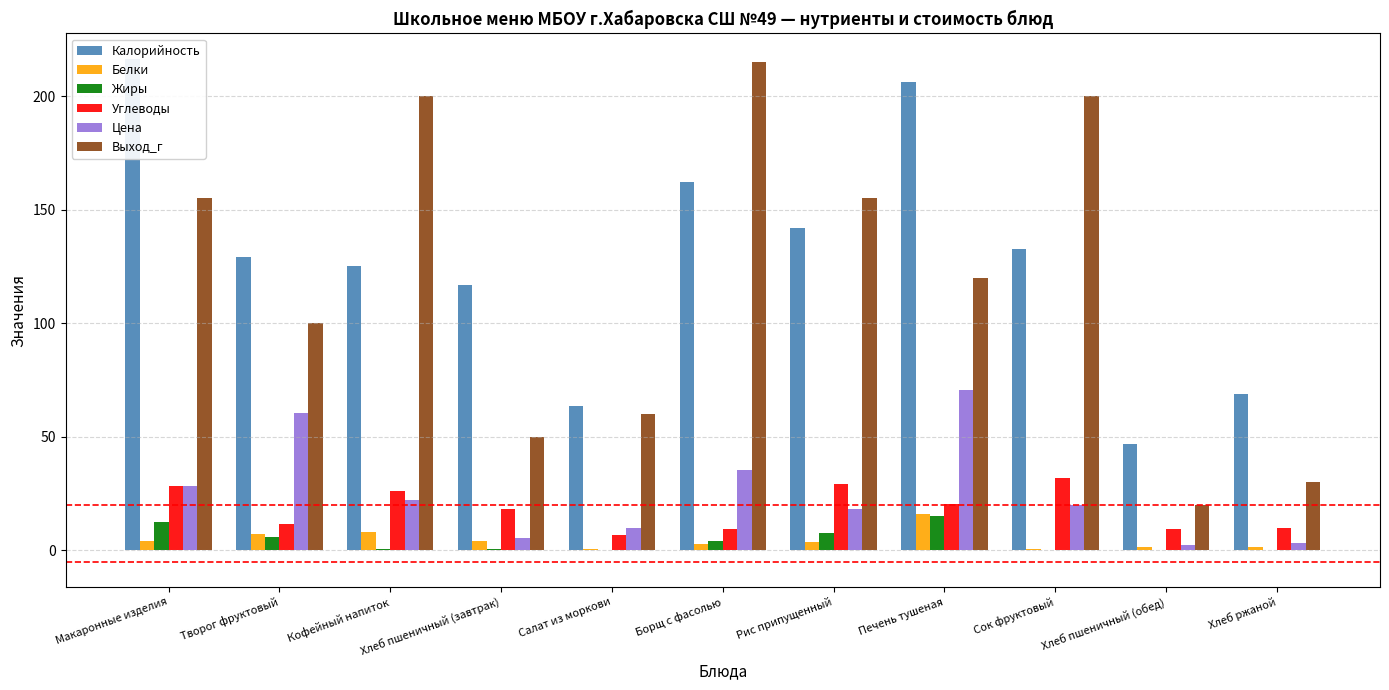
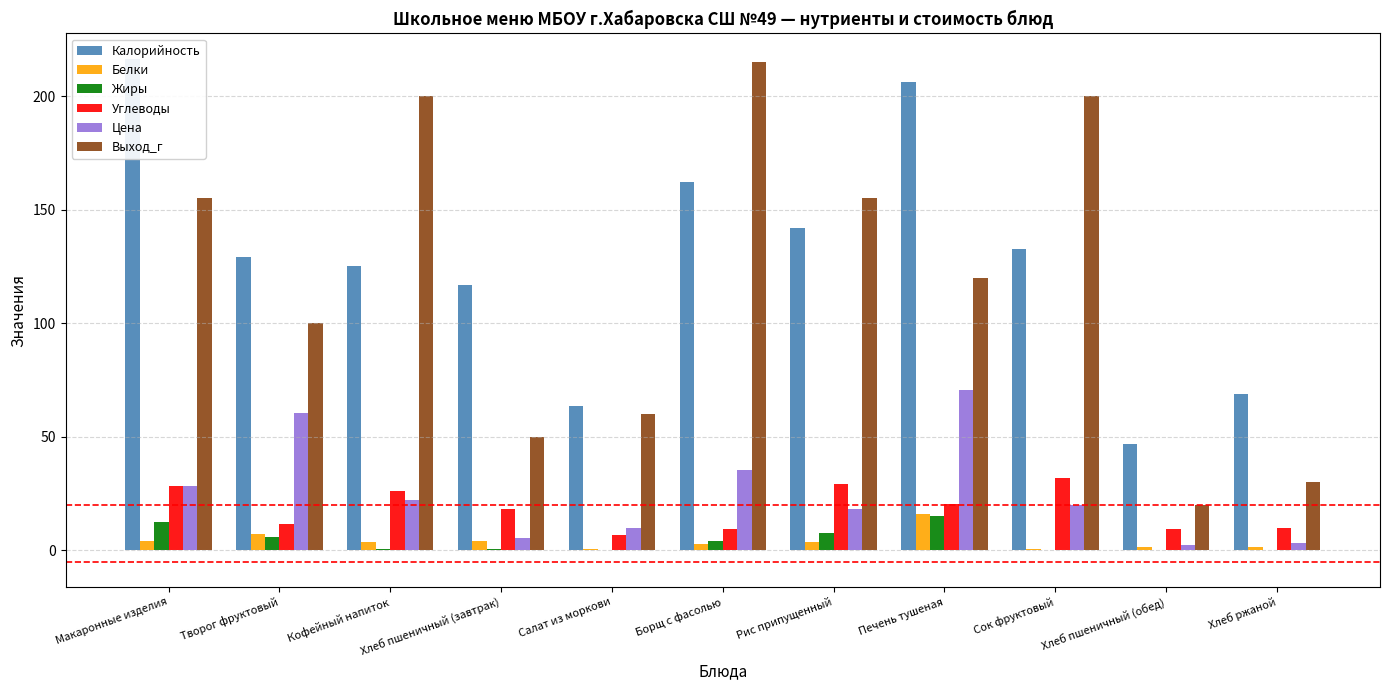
  {
    "Калорийность": {
      "Творог фруктовый": 129,
      "Кофейный напиток": 125,
      "Хлеб пшеничный (завтрак)": 117,
      "Салат из моркови": 63,
      "Борщ с фасолью": 162,
      "Рис припущенный": 142,
      "Печень тушеная": 206,
      "Сок фруктовый": 133,
      "Хлеб пшеничный (обед)": 47,
      "Хлеб ржаной": 69
    },
    "Белки": {
      "Макаронные изделия": 4,
      "Творог фруктовый": 7,
-     "Кофейный напиток": 8,
+     "Кофейный напиток": 4,
      "Хлеб пшеничный (завтрак)": 4,
      "Борщ с фасолью": 3,
      "Рис припущенный": 4,
      "Печень тушеная": 16,
      "Хлеб пшеничный (обед)": 2,
      "Хлеб ржаной": 2
    },
    "Жиры": {
      "Макаронные изделия": 13,
      "Творог фруктовый": 6,
      "Борщ с фасолью": 4,
      "Рис припущенный": 8,
      "Печень тушеная": 15
    },
    "Углеводы": {
      "Макаронные изделия": 28,
      "Творог фруктовый": 12,
      "Кофейный напиток": 26,
      "Хлеб пшеничный (завтрак)": 18,
      "Салат из моркови": 7,
      "Борщ с фасолью": 9,
      "Рис припущенный": 29,
      "Печень тушеная": 20,
      "Сок фруктовый": 32,
      "Хлеб пшеничный (обед)": 10,
      "Хлеб ржаной": 10
    },
    "Цена": {
      "Макаронные изделия": 28,
      "Творог фруктовый": 60,
      "Кофейный напиток": 22,
      "Хлеб пшеничный (завтрак)": 6,
      "Салат из моркови": 10,
      "Борщ с фасолью": 35,
      "Рис припущенный": 18,
      "Печень тушеная": 70,
      "Сок фруктовый": 20,
      "Хлеб пшеничный (обед)": 2,
      "Хлеб ржаной": 3
    },
    "Выход_г": {
      "Макаронные изделия": 155,
      "Творог фруктовый": 100,
      "Кофейный напиток": 200,
      "Хлеб пшеничный (завтрак)": 50,
      "Салат из моркови": 60,
      "Борщ с фасолью": 215,
      "Рис припущенный": 155,
      "Печень тушеная": 120,
      "Сок фруктовый": 200,
      "Хлеб пшеничный (обед)": 20,
      "Хлеб ржаной": 30
    }
  }
